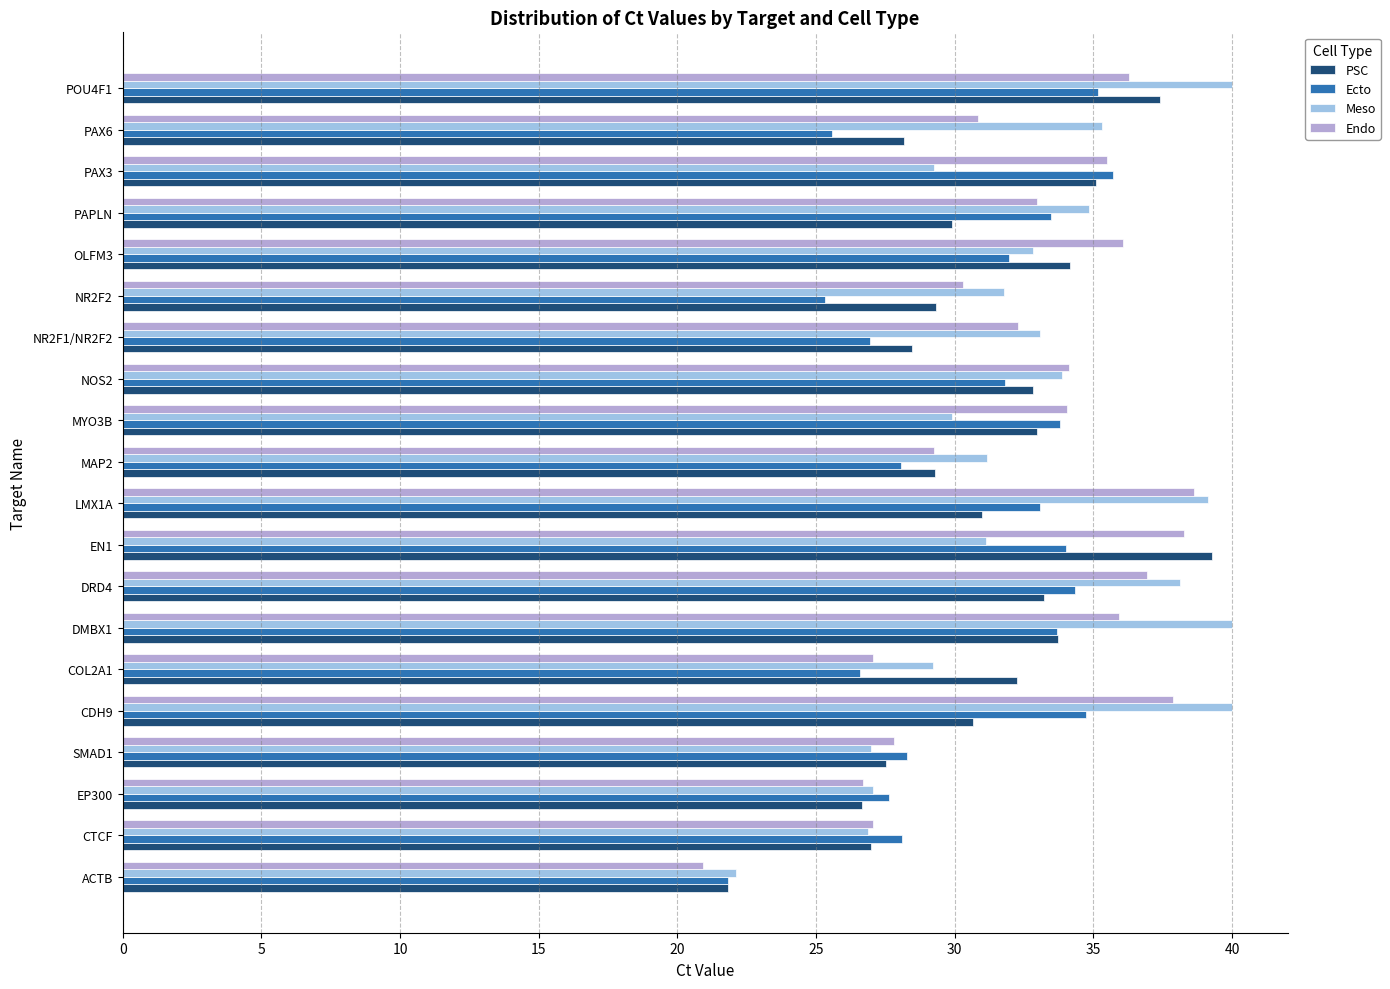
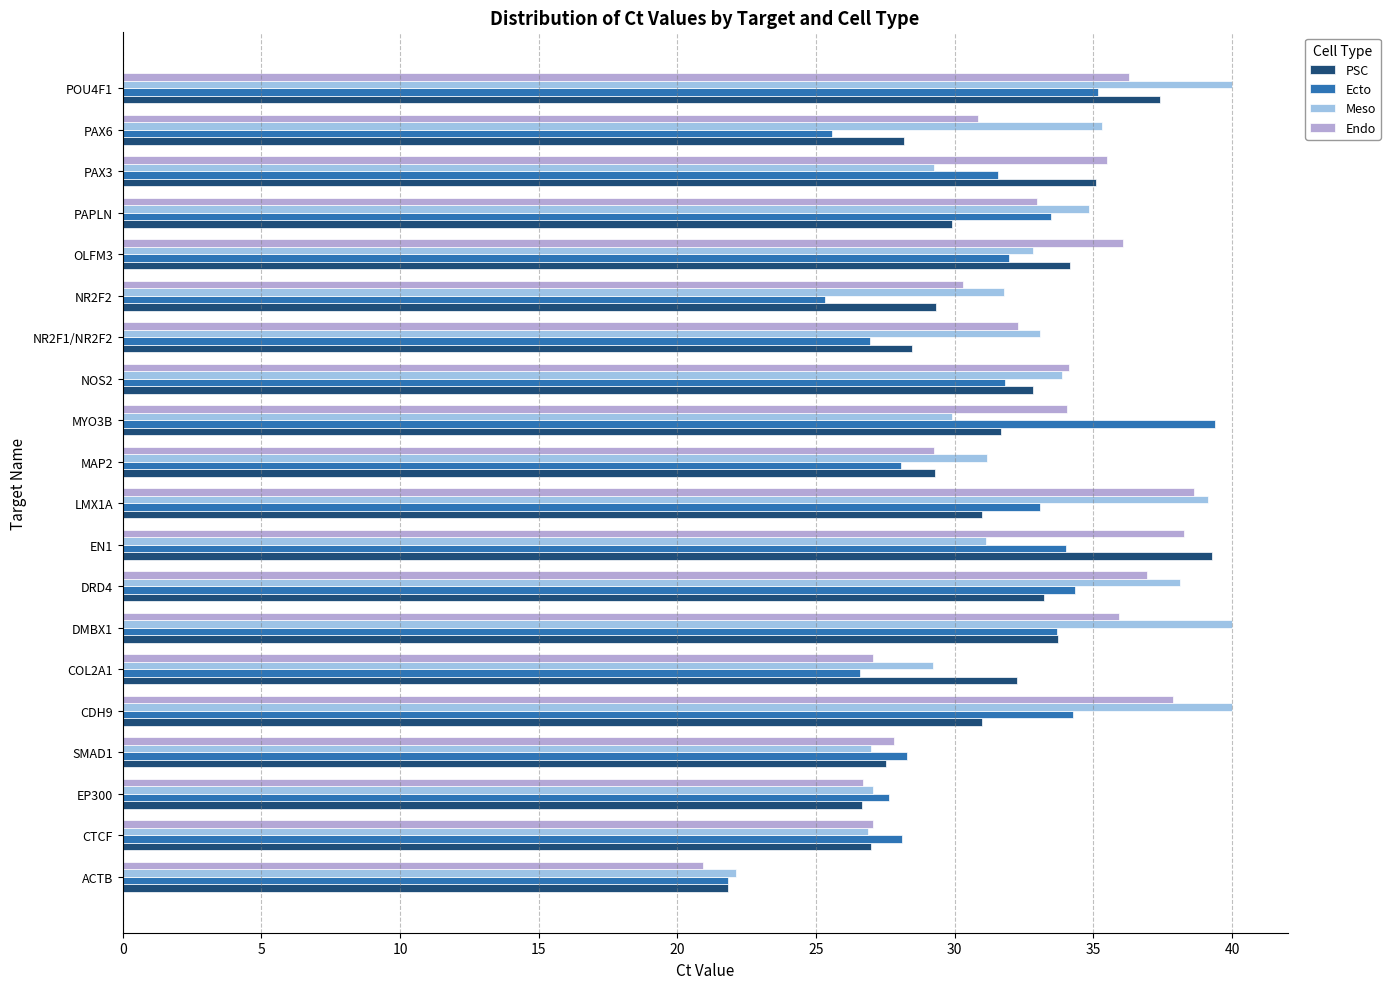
  {
    "PSC": {
      "POU4F1": 37.4,
      "PAX6": 28.2,
      "PAX3": 35.1,
      "PAPLN": 29.9,
      "OLFM3": 34.2,
      "NR2F2": 29.3,
      "NR2F1/NR2F2": 28.5,
      "NOS2": 32.8,
-     "MYO3B": 33.0,
+     "MYO3B": 31.7,
      "MAP2": 29.3,
      "LMX1A": 31.0,
      "EN1": 39.3,
      "DRD4": 33.2,
      "DMBX1": 33.7,
      "COL2A1": 32.3,
-     "CDH9": 30.7,
+     "CDH9": 31.0,
      "SMAD1": 27.5,
      "EP300": 26.7,
      "CTCF": 27.0,
      "ACTB": 21.8
    },
    "Ecto": {
      "POU4F1": 35.2,
      "PAX6": 25.6,
-     "PAX3": 35.7,
+     "PAX3": 31.6,
      "PAPLN": 33.5,
      "OLFM3": 32.0,
      "NR2F2": 25.3,
      "NR2F1/NR2F2": 27.0,
      "NOS2": 31.8,
-     "MYO3B": 33.8,
+     "MYO3B": 39.4,
      "MAP2": 28.1,
      "LMX1A": 33.1,
      "EN1": 34.0,
      "DRD4": 34.4,
      "DMBX1": 33.7,
      "COL2A1": 26.6,
-     "CDH9": 34.7,
+     "CDH9": 34.3,
      "SMAD1": 28.3,
      "EP300": 27.6,
      "CTCF": 28.1,
      "ACTB": 21.8
    }
  }
